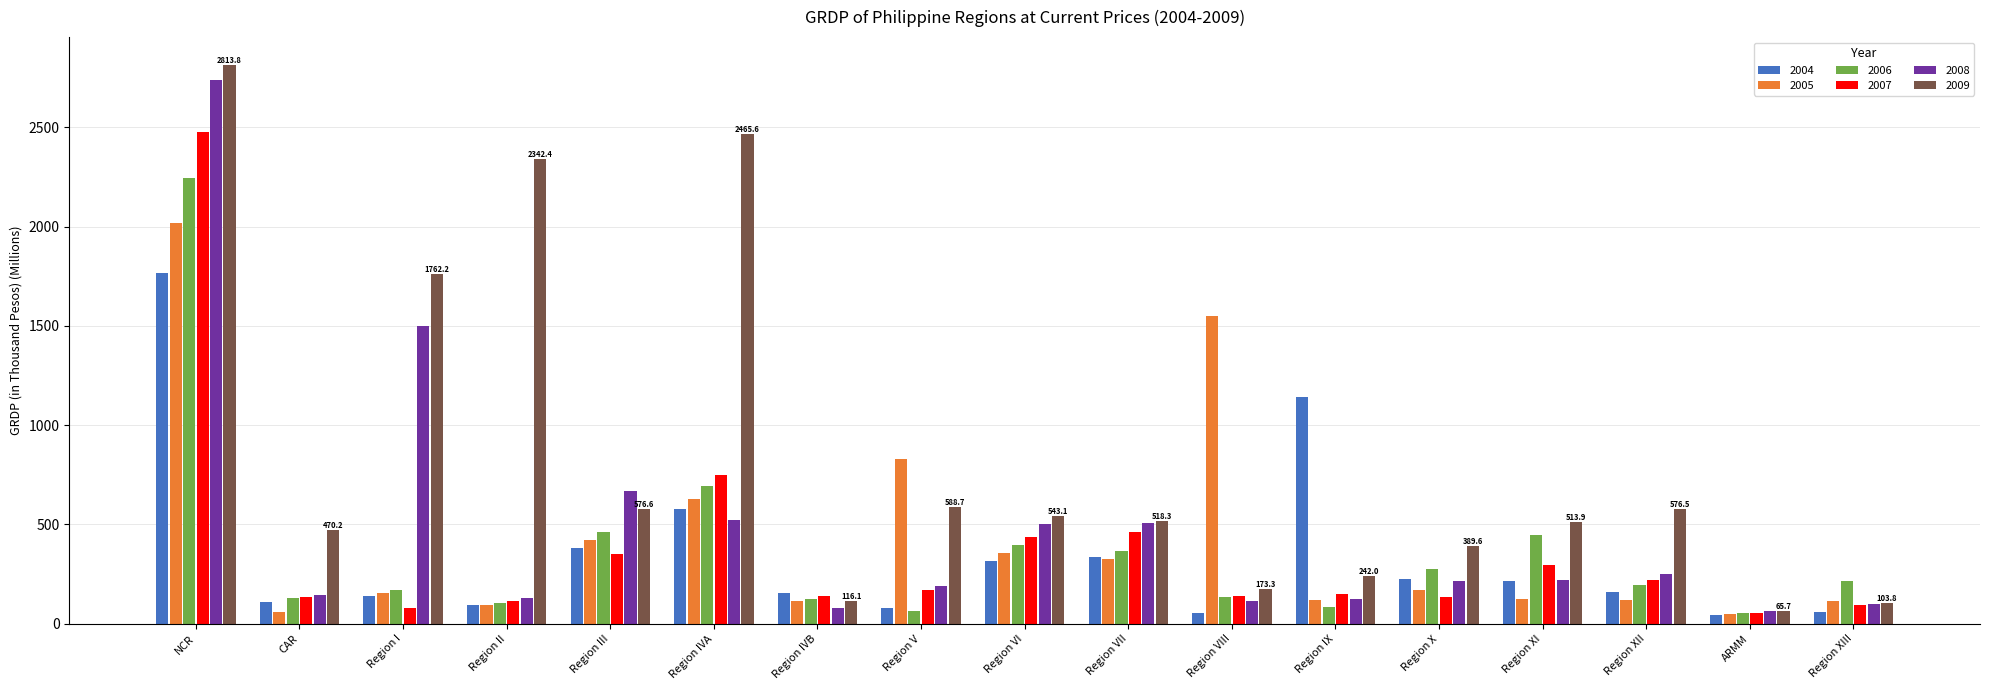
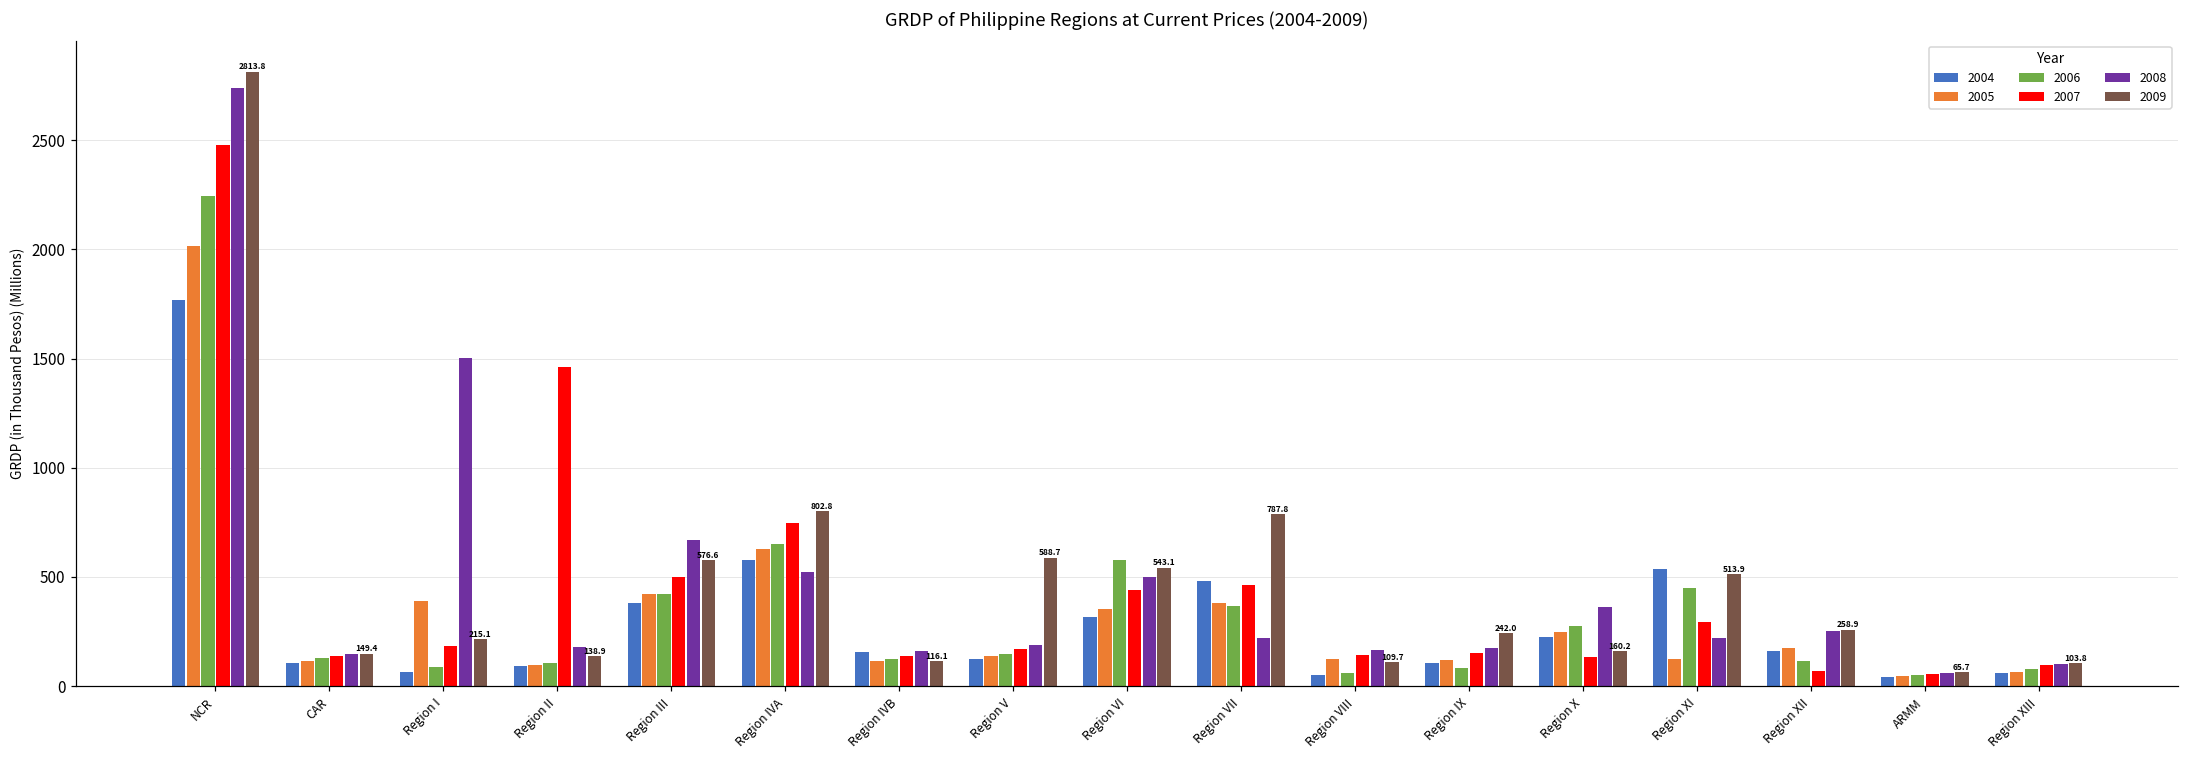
  {
    "2004": {
      "NCR": 1770,
      "CAR": 110,
-     "Region I": 140,
+     "Region I": 60,
      "Region II": 90,
      "Region III": 380,
      "Region IVA": 580,
      "Region IVB": 160,
-     "Region V": 80,
+     "Region V": 120,
      "Region VI": 320,
-     "Region VII": 340,
+     "Region VII": 480,
      "Region VIII": 50,
-     "Region IX": 1140,
+     "Region IX": 110,
      "Region X": 220,
-     "Region XI": 220,
+     "Region XI": 530,
      "Region XII": 160,
      "ARMM": 40,
      "Region XIII": 60
    },
    "2005": {
      "NCR": 2020,
-     "CAR": 60,
-     "Region I": 160,
+     "CAR": 120,
+     "Region I": 390,
      "Region II": 90,
      "Region III": 420,
      "Region IVA": 630,
      "Region IVB": 110,
-     "Region V": 830,
+     "Region V": 140,
      "Region VI": 360,
-     "Region VII": 330,
-     "Region VIII": 1550,
+     "Region VII": 380,
+     "Region VIII": 120,
      "Region IX": 120,
-     "Region X": 170,
+     "Region X": 250,
      "Region XI": 130,
-     "Region XII": 120,
+     "Region XII": 170,
      "ARMM": 50,
-     "Region XIII": 120
+     "Region XIII": 70
    },
    "2006": {
      "NCR": 2250,
      "CAR": 130,
-     "Region I": 170,
+     "Region I": 90,
      "Region II": 110,
-     "Region III": 460,
-     "Region IVA": 690,
+     "Region III": 420,
+     "Region IVA": 650,
      "Region IVB": 120,
-     "Region V": 60,
-     "Region VI": 400,
+     "Region V": 150,
+     "Region VI": 580,
      "Region VII": 370,
-     "Region VIII": 140,
+     "Region VIII": 60,
      "Region IX": 80,
      "Region X": 280,
      "Region XI": 450,
-     "Region XII": 200,
+     "Region XII": 110,
      "ARMM": 50,
-     "Region XIII": 210
+     "Region XIII": 80
    },
    "2007": {
      "NCR": 2480,
      "CAR": 140,
-     "Region I": 80,
-     "Region II": 120,
-     "Region III": 350,
+     "Region I": 190,
+     "Region II": 1460,
+     "Region III": 500,
      "Region IVA": 750,
      "Region IVB": 140,
      "Region V": 170,
      "Region VI": 440,
      "Region VII": 460,
      "Region VIII": 140,
      "Region IX": 150,
      "Region X": 130,
      "Region XI": 300,
-     "Region XII": 220,
+     "Region XII": 70,
      "ARMM": 60,
      "Region XIII": 100
    },
    "2008": {
      "NCR": 2740,
      "CAR": 150,
      "Region I": 1500,
-     "Region II": 130,
+     "Region II": 180,
      "Region III": 670,
      "Region IVA": 520,
-     "Region IVB": 80,
+     "Region IVB": 160,
      "Region V": 190,
      "Region VI": 500,
-     "Region VII": 510,
-     "Region VIII": 110,
-     "Region IX": 130,
-     "Region X": 210,
+     "Region VII": 220,
+     "Region VIII": 170,
+     "Region IX": 170,
+     "Region X": 360,
      "Region XI": 220,
      "Region XII": 250,
      "ARMM": 60,
      "Region XIII": 100
    },
    "2009": {
      "NCR": 2813.8,
-     "CAR": 470.2,
-     "Region I": 1762.2,
-     "Region II": 2342.4,
+     "CAR": 149.4,
+     "Region I": 215.1,
+     "Region II": 138.9,
      "Region III": 576.6,
-     "Region IVA": 2465.6,
+     "Region IVA": 802.8,
      "Region IVB": 116.1,
      "Region V": 588.7,
      "Region VI": 543.1,
-     "Region VII": 518.3,
-     "Region VIII": 173.3,
+     "Region VII": 787.8,
+     "Region VIII": 109.7,
      "Region IX": 242.0,
-     "Region X": 389.6,
+     "Region X": 160.2,
      "Region XI": 513.9,
-     "Region XII": 576.5,
+     "Region XII": 258.9,
      "ARMM": 65.7,
      "Region XIII": 103.8
    }
  }
